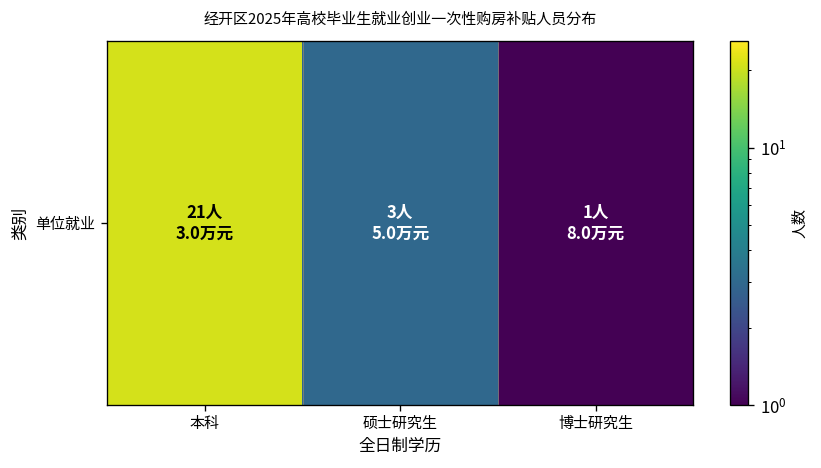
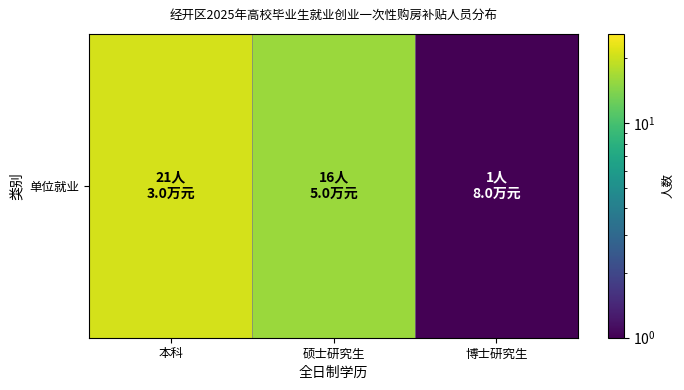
  {
    "单位就业": {
-     "硕士研究生": "3人"
+     "硕士研究生": "16人"
    }
  }
